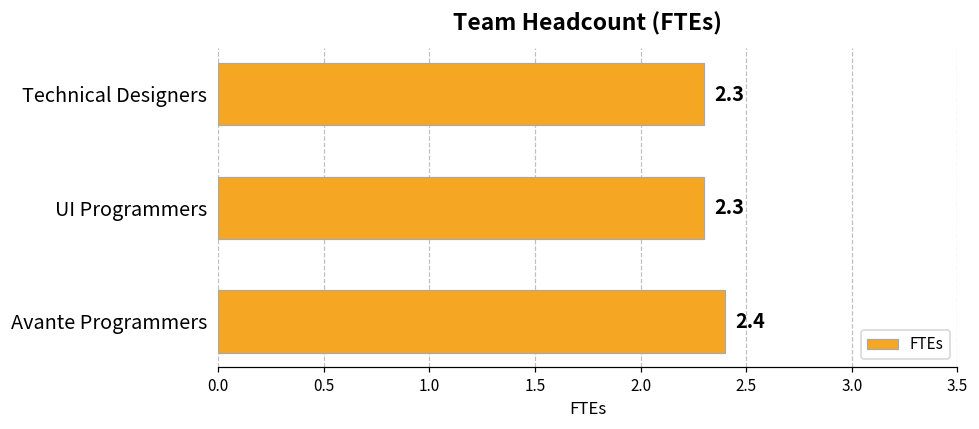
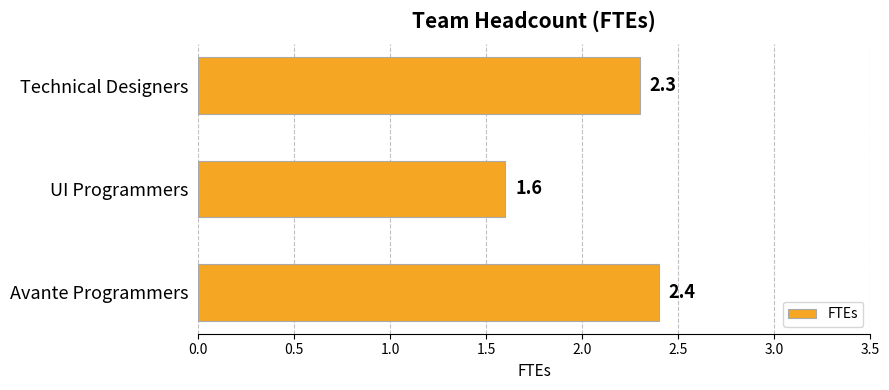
  {
    "Technical Designers": 2.3,
-   "UI Programmers": 2.3,
+   "UI Programmers": 1.6,
    "Avante Programmers": 2.4
  }
